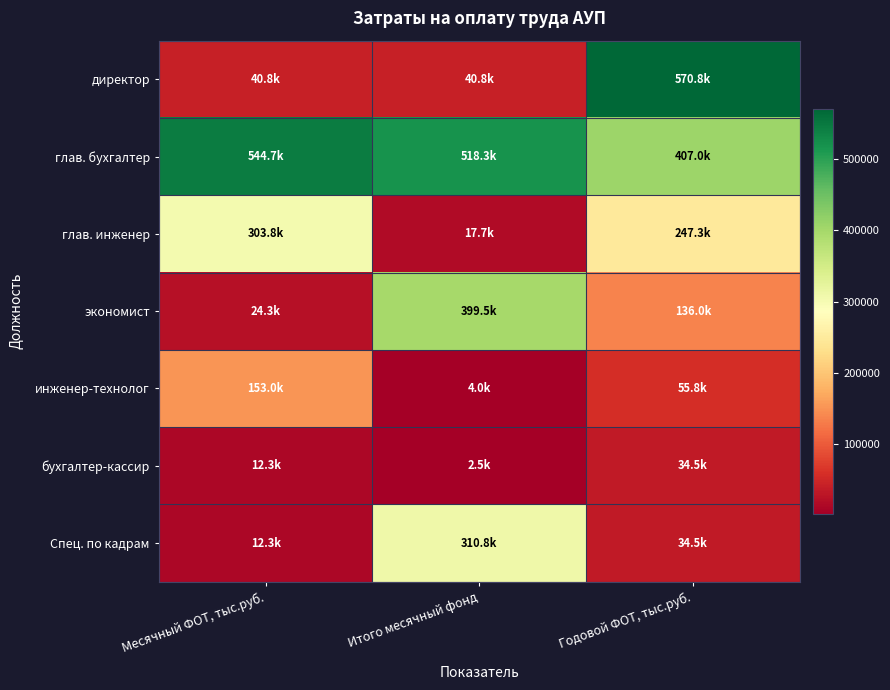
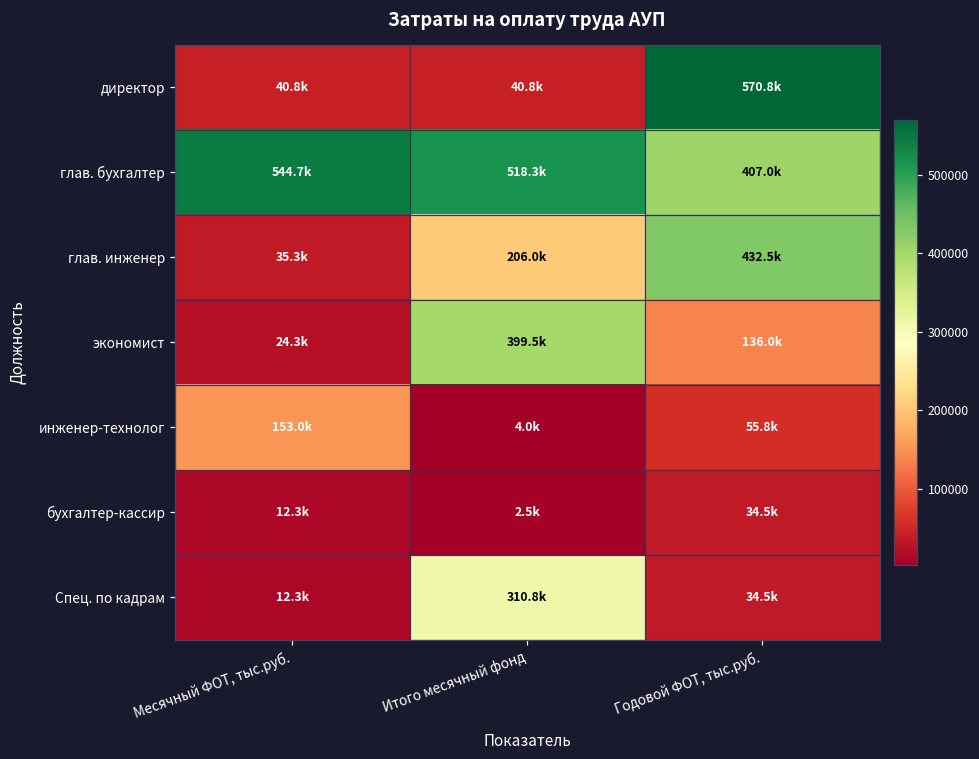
  {
    "директор": {
      "Месячный ФОТ, тыс.руб.": "40.8k",
      "Итого месячный фонд": "40.8k",
      "Годовой ФОТ, тыс.руб.": "570.8k"
    },
    "глав. бухгалтер": {
      "Месячный ФОТ, тыс.руб.": "544.7k",
      "Итого месячный фонд": "518.3k",
      "Годовой ФОТ, тыс.руб.": "407.0k"
    },
    "глав. инженер": {
-     "Месячный ФОТ, тыс.руб.": "303.8k",
-     "Итого месячный фонд": "17.7k",
-     "Годовой ФОТ, тыс.руб.": "247.3k"
+     "Месячный ФОТ, тыс.руб.": "35.3k",
+     "Итого месячный фонд": "206.0k",
+     "Годовой ФОТ, тыс.руб.": "432.5k"
    },
    "экономист": {
      "Месячный ФОТ, тыс.руб.": "24.3k",
      "Итого месячный фонд": "399.5k",
      "Годовой ФОТ, тыс.руб.": "136.0k"
    },
    "инженер-технолог": {
      "Месячный ФОТ, тыс.руб.": "153.0k",
      "Итого месячный фонд": "4.0k",
      "Годовой ФОТ, тыс.руб.": "55.8k"
    },
    "бухгалтер-кассир": {
      "Месячный ФОТ, тыс.руб.": "12.3k",
      "Итого месячный фонд": "2.5k",
      "Годовой ФОТ, тыс.руб.": "34.5k"
    },
    "Спец. по кадрам": {
      "Месячный ФОТ, тыс.руб.": "12.3k",
      "Итого месячный фонд": "310.8k",
      "Годовой ФОТ, тыс.руб.": "34.5k"
    }
  }
